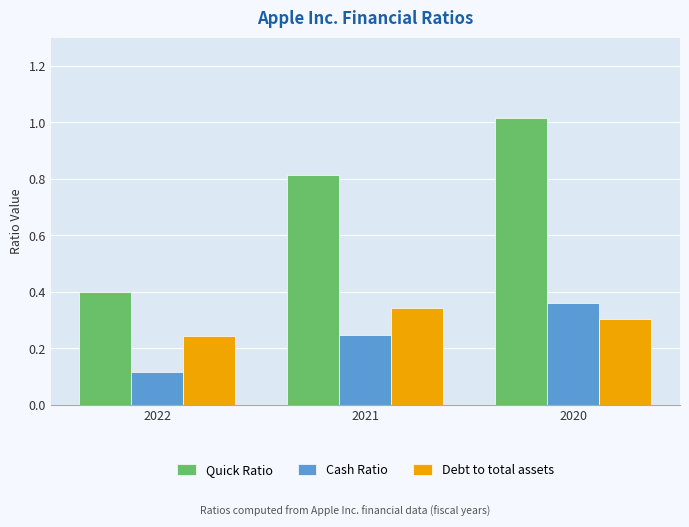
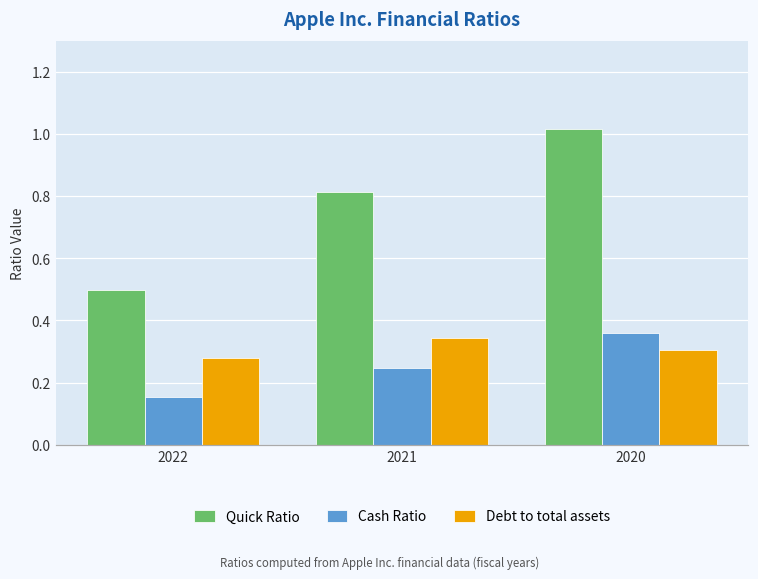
  {
    "Quick Ratio": {
-     "2022": 0.40,
+     "2022": 0.50,
      "2021": 0.81,
      "2020": 1.02
    },
    "Cash Ratio": {
-     "2022": 0.12,
+     "2022": 0.15,
      "2021": 0.25,
      "2020": 0.36
    },
    "Debt to total assets": {
-     "2022": 0.24,
+     "2022": 0.28,
      "2021": 0.34,
      "2020": 0.30
    }
  }
